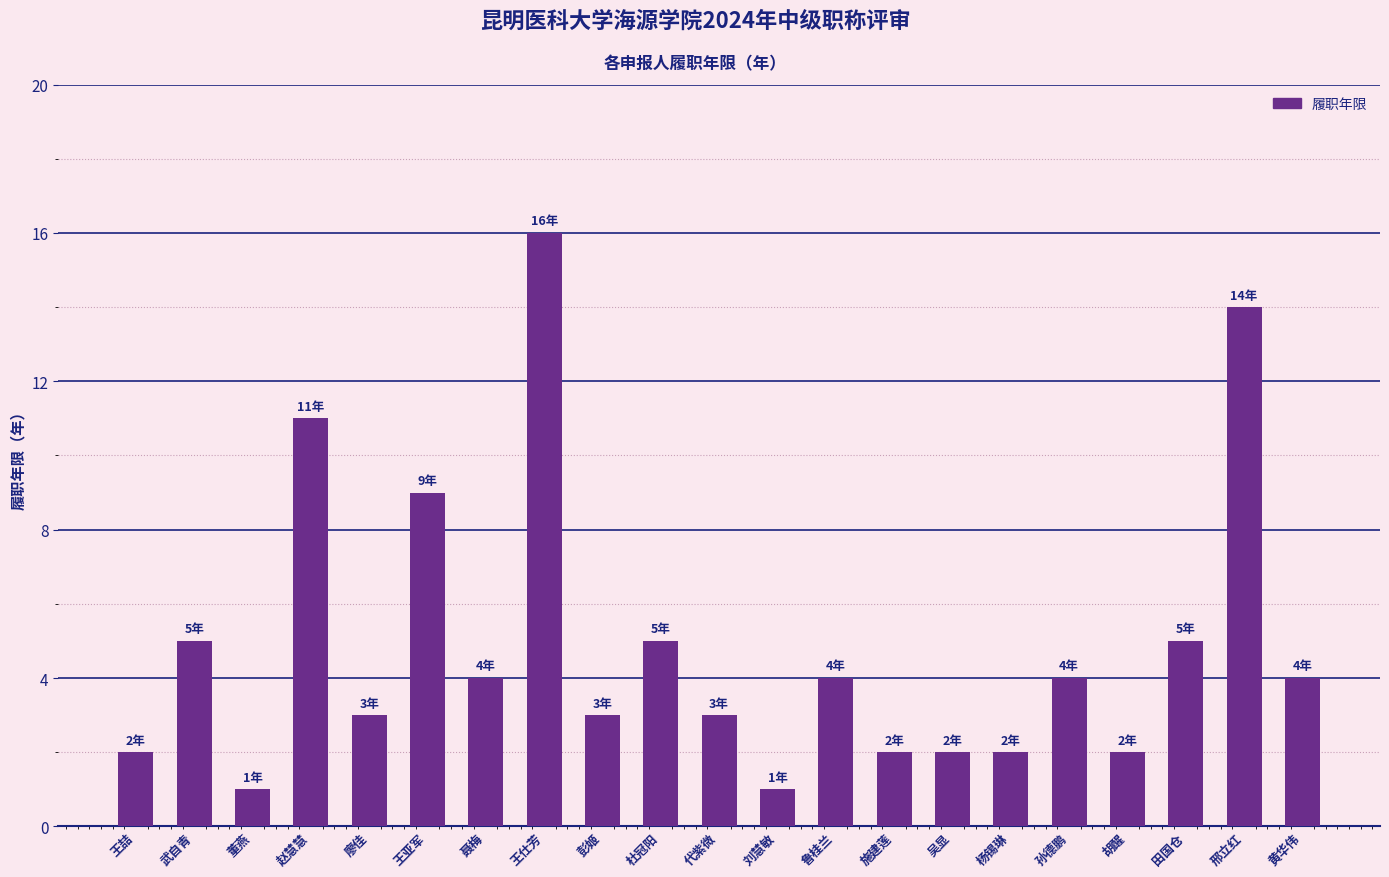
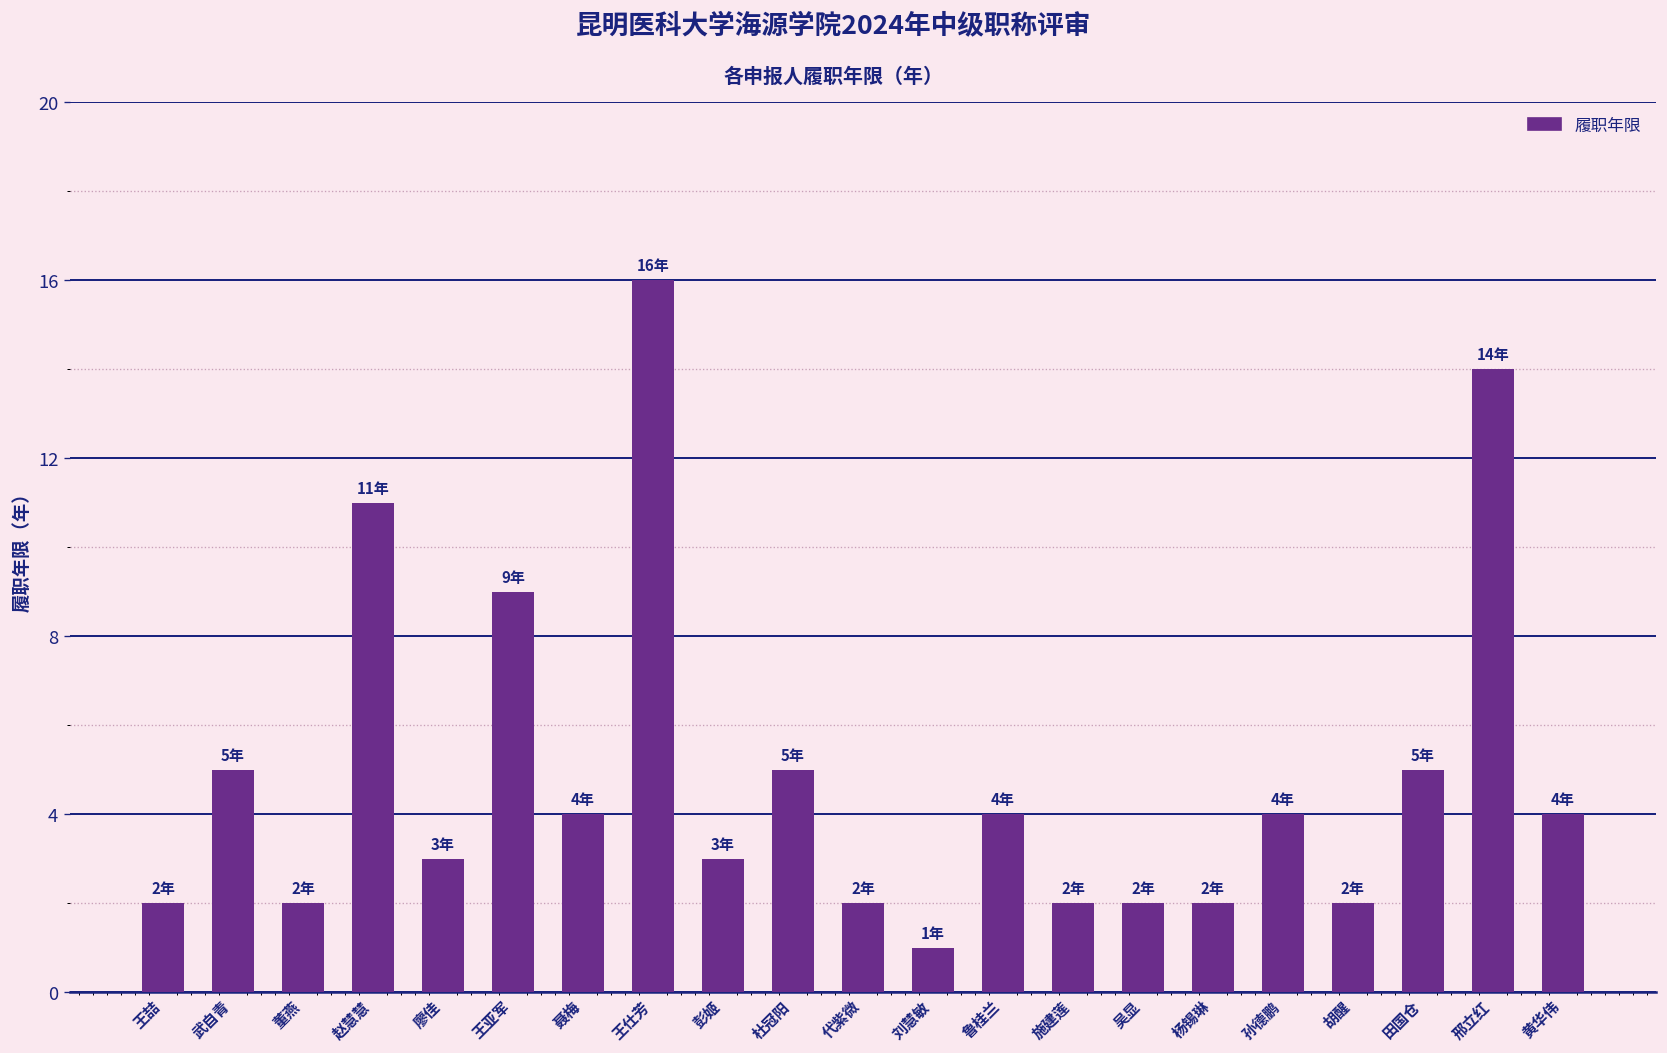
  {
    "王喆": "2年",
    "武自青": "5年",
-   "董燕": "1年",
+   "董燕": "2年",
    "赵慧慧": "11年",
    "廖佳": "3年",
    "王亚军": "9年",
    "聂梅": "4年",
    "王仕芳": "16年",
    "彭姬": "3年",
    "杜冠阳": "5年",
-   "代紫微": "3年",
+   "代紫微": "2年",
    "刘慧敏": "1年",
    "鲁桂兰": "4年",
    "施建莲": "2年",
    "吴显": "2年",
    "杨锡琳": "2年",
    "孙德鹏": "4年",
    "胡醒": "2年",
    "田国仓": "5年",
    "邢立红": "14年",
    "黄华伟": "4年"
  }
